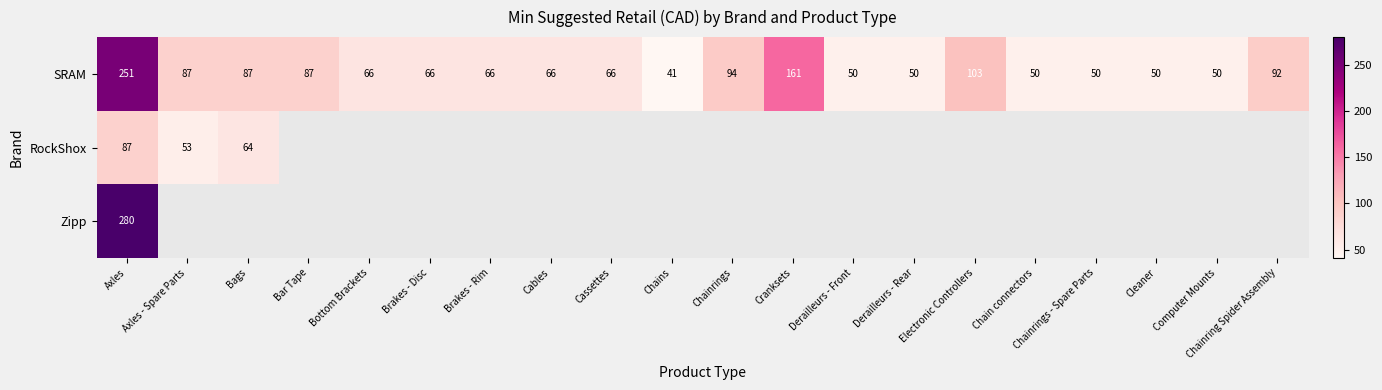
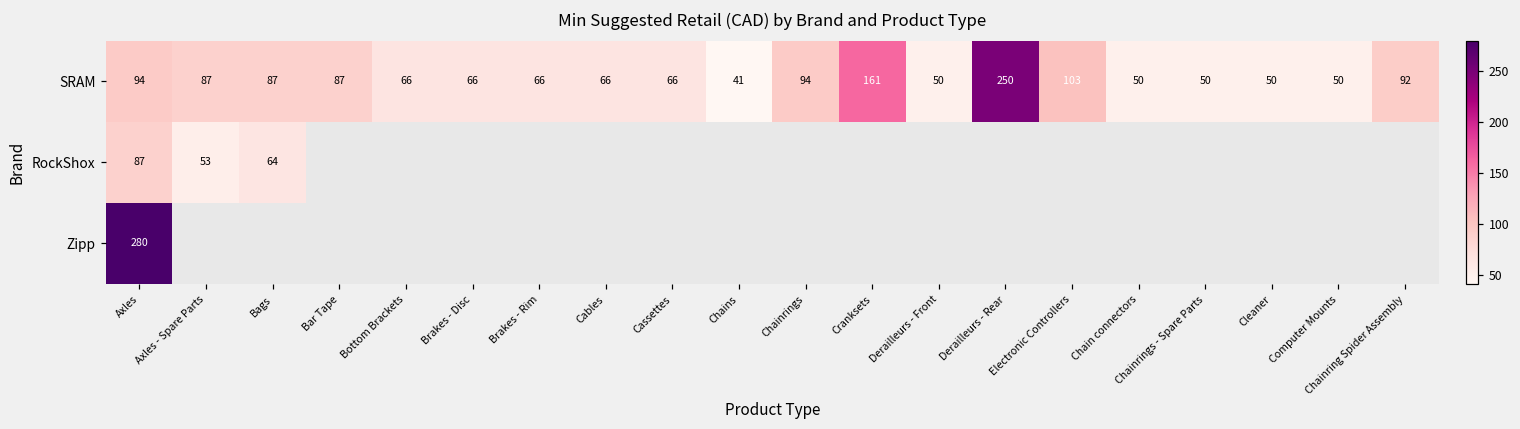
  {
    "SRAM": {
-     "Axles": 251,
+     "Axles": 94,
      "Axles - Spare Parts": 87,
      "Bags": 87,
      "Bar Tape": 87,
      "Bottom Brackets": 66,
      "Brakes - Disc": 66,
      "Brakes - Rim": 66,
      "Cables": 66,
      "Cassettes": 66,
      "Chains": 41,
      "Chainrings": 94,
      "Cranksets": 161,
      "Derailleurs - Front": 50,
-     "Derailleurs - Rear": 50,
+     "Derailleurs - Rear": 250,
      "Electronic Controllers": 103,
      "Chain connectors": 50,
      "Chainrings - Spare Parts": 50,
      "Cleaner": 50,
      "Computer Mounts": 50,
      "Chainring Spider Assembly": 92
    },
    "RockShox": {
      "Axles": 87,
      "Axles - Spare Parts": 53,
      "Bags": 64
    },
    "Zipp": {
      "Axles": 280
    }
  }
